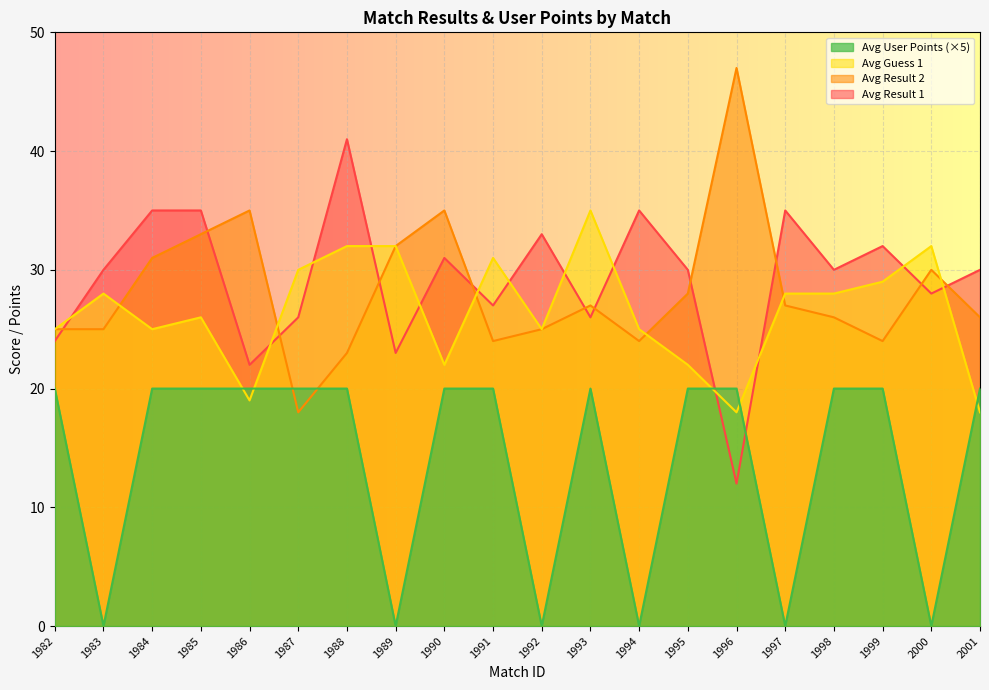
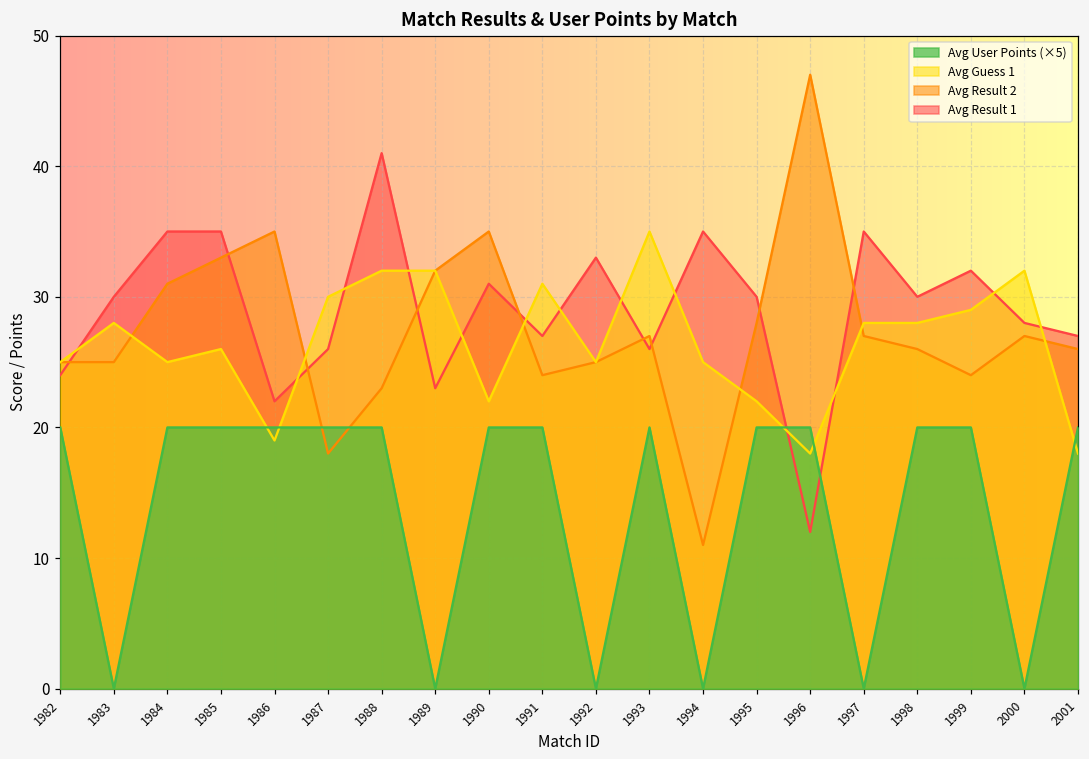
  {
    "Avg User Points (×5)": {
      "1982": 20,
      "1983": 0,
      "1984": 20,
      "1985": 20,
      "1986": 20,
      "1987": 20,
      "1988": 20,
      "1989": 0,
      "1990": 20,
      "1991": 20,
      "1992": 0,
      "1993": 20,
      "1994": 0,
      "1995": 20,
      "1996": 20,
      "1997": 0,
      "1998": 20,
      "1999": 20,
      "2000": 0,
      "2001": 20
    },
    "Avg Guess 1": {
      "1983": 28,
      "1984": 25,
      "1985": 26,
      "1986": 19,
      "1987": 30,
      "1988": 32,
      "1990": 22,
      "1991": 31,
      "1993": 35,
      "1994": 25,
      "1995": 22,
      "1996": 18,
      "1997": 28,
      "1998": 28,
      "1999": 29,
      "2000": 32,
      "2001": 18
    },
    "Avg Result 2": {
      "1983": 25,
      "1984": 31,
      "1985": 33,
      "1986": 35,
      "1987": 18,
      "1988": 23,
      "1990": 35,
      "1991": 24,
      "1993": 27,
-     "1994": 24,
+     "1994": 11,
      "1995": 28,
      "1996": 47,
      "1997": 27,
      "1998": 26,
      "1999": 24,
-     "2000": 30,
+     "2000": 27,
      "2001": 26
    },
    "Avg Result 1": {
      "1982": 24,
      "1983": 30,
      "1984": 35,
      "1985": 35,
      "1986": 22,
      "1987": 26,
      "1988": 41,
      "1989": 23,
      "1990": 31,
      "1991": 27,
      "1992": 33,
      "1993": 26,
      "1994": 35,
      "1995": 30,
      "1996": 12,
      "1997": 35,
      "1998": 30,
      "1999": 32,
      "2000": 28,
-     "2001": 30
+     "2001": 27
    }
  }
